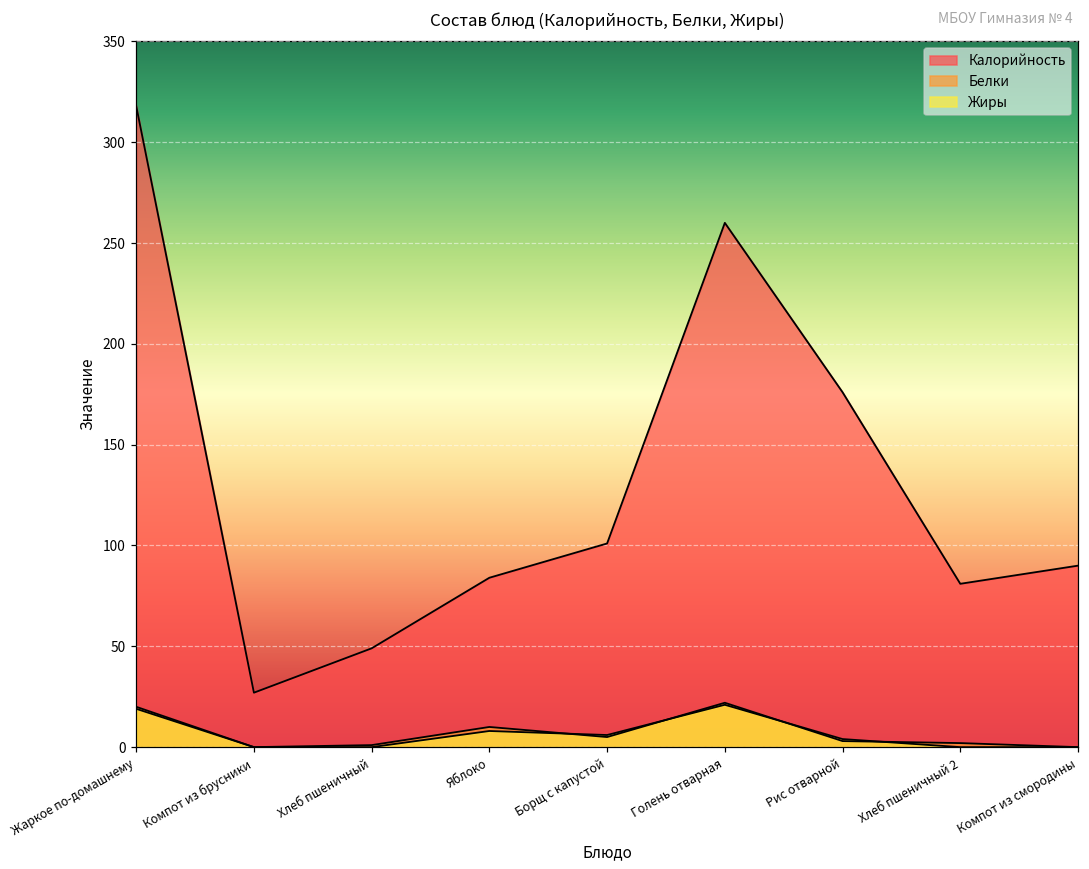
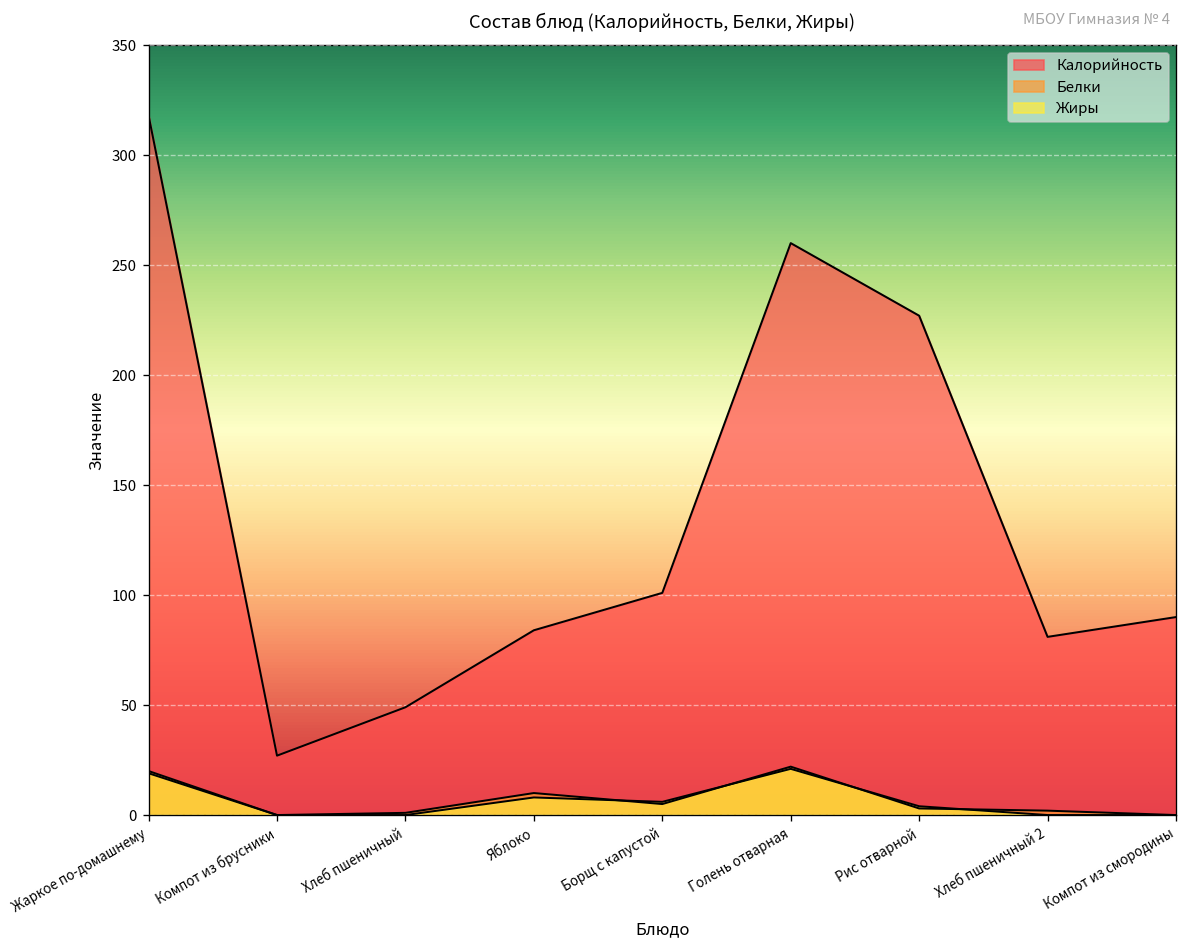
  {
    "Калорийность": {
      "Жаркое по-домашнему": 318,
      "Компот из брусники": 27,
      "Хлеб пшеничный": 49,
      "Яблоко": 84,
      "Борщ с капустой": 101,
      "Голень отварная": 260,
-     "Рис отварной": 176,
+     "Рис отварной": 227,
      "Хлеб пшеничный 2": 81,
      "Компот из смородины": 90
    },
    "Белки": {
      "Яблоко": 10,
      "Хлеб пшеничный 2": 2
    },
    "Жиры": {
      "Яблоко": 8,
      "Хлеб пшеничный 2": 0
    }
  }
